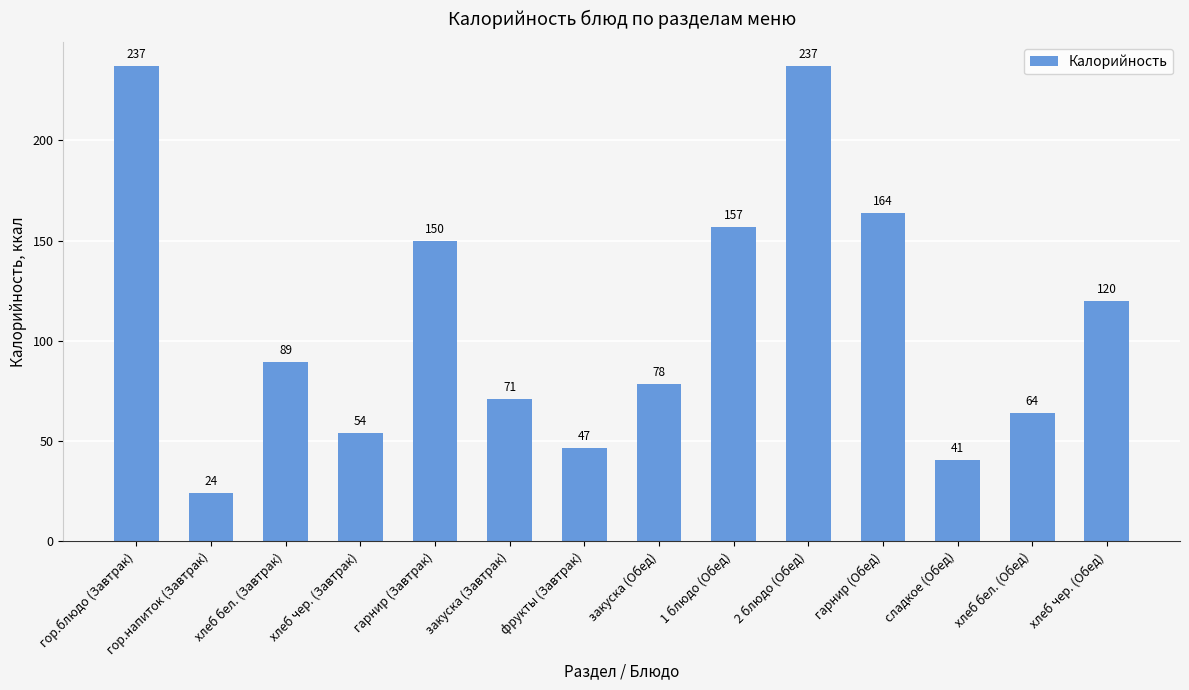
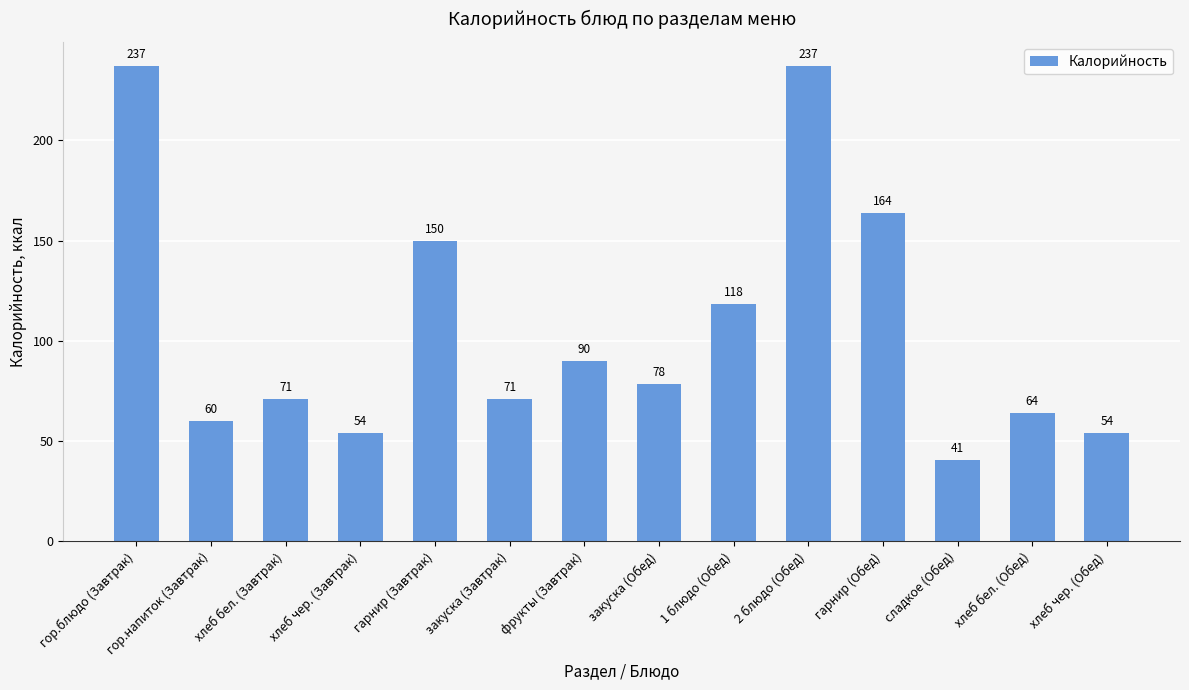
  {
    "гор.блюдо (Завтрак)": 237,
-   "гор.напиток (Завтрак)": 24,
-   "хлеб бел. (Завтрак)": 89,
+   "гор.напиток (Завтрак)": 60,
+   "хлеб бел. (Завтрак)": 71,
    "хлеб чер. (Завтрак)": 54,
    "гарнир (Завтрак)": 150,
    "закуска (Завтрак)": 71,
-   "фрукты (Завтрак)": 47,
+   "фрукты (Завтрак)": 90,
    "закуска (Обед)": 78,
-   "1 блюдо (Обед)": 157,
+   "1 блюдо (Обед)": 118,
    "2 блюдо (Обед)": 237,
    "гарнир (Обед)": 164,
    "сладкое (Обед)": 41,
    "хлеб бел. (Обед)": 64,
-   "хлеб чер. (Обед)": 120
+   "хлеб чер. (Обед)": 54
  }
